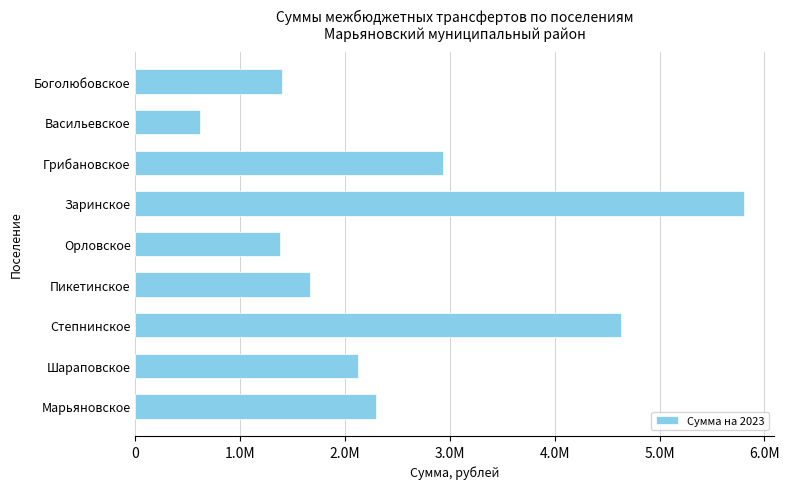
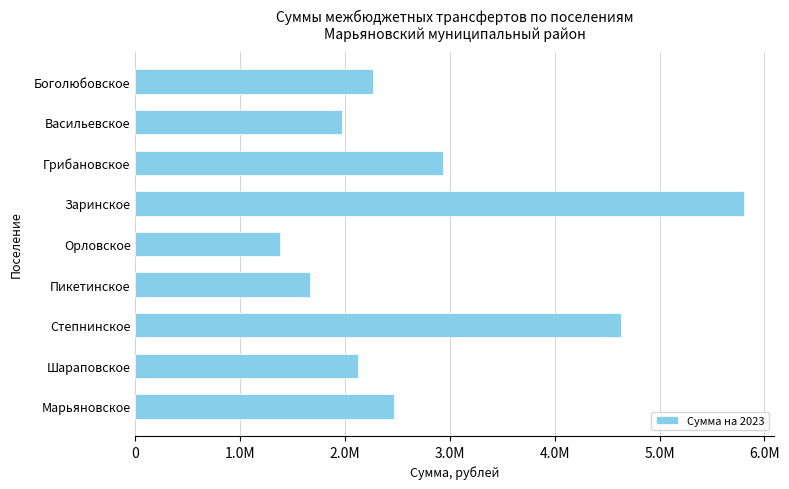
  {
-   "Боголюбовское": 1400000,
-   "Васильевское": 620000,
+   "Боголюбовское": 2260000,
+   "Васильевское": 1970000,
    "Грибановское": 2940000,
    "Заринское": 5810000,
    "Орловское": 1380000,
    "Пикетинское": 1660000,
    "Степнинское": 4640000,
    "Шараповское": 2120000,
-   "Марьяновское": 2300000
+   "Марьяновское": 2470000
  }
